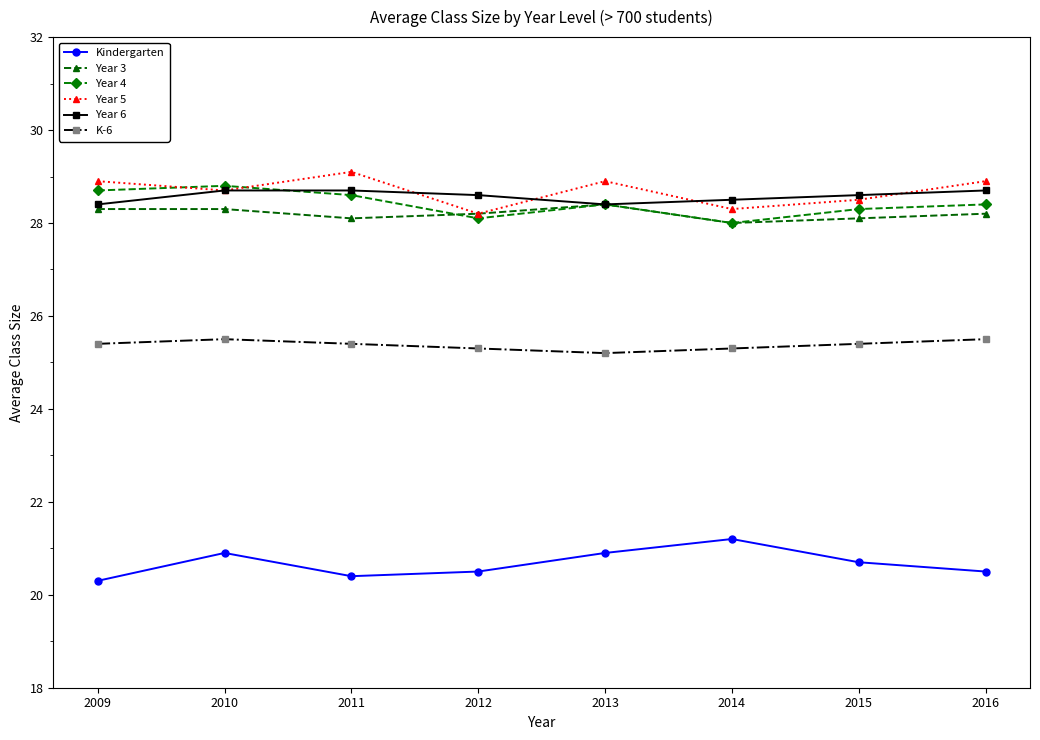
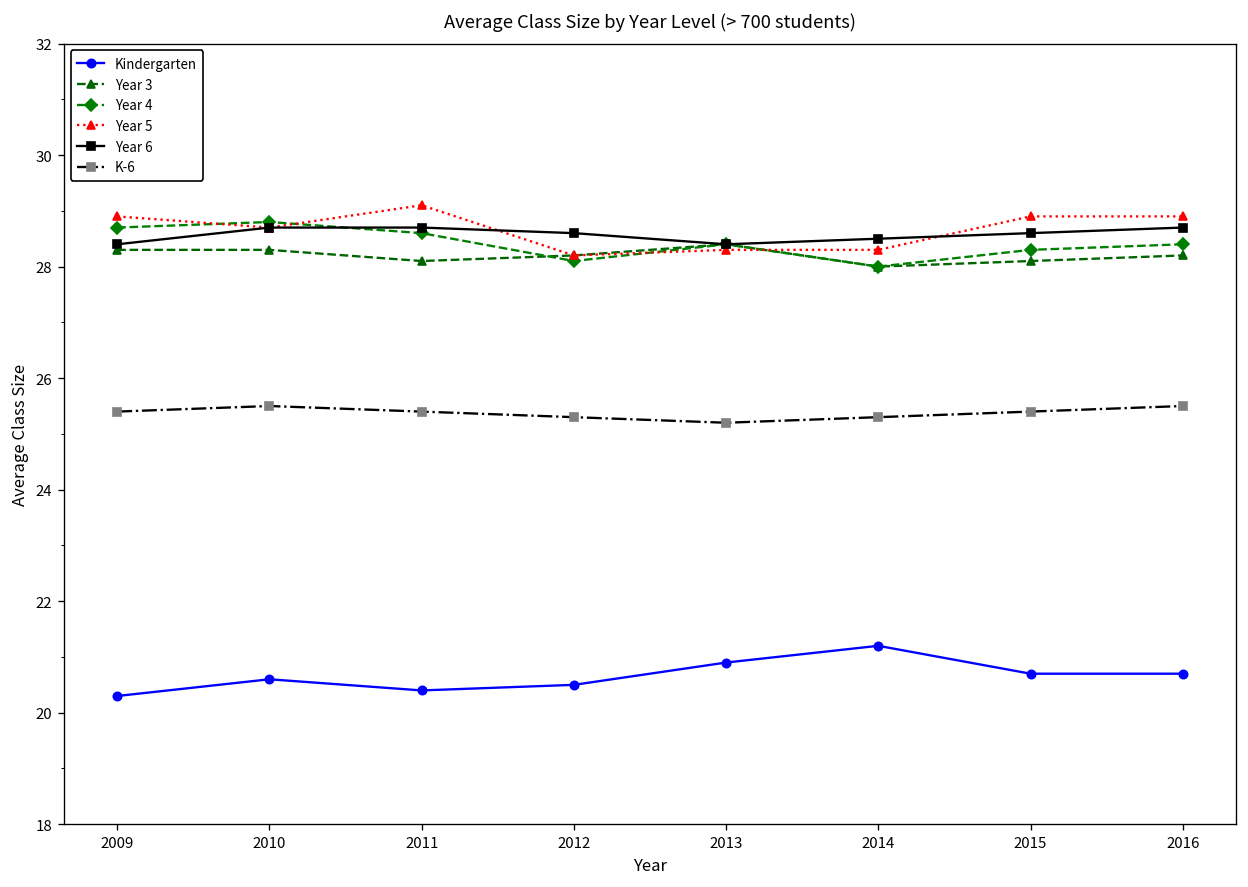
  {
    "Kindergarten": {
      "2009": 20.3,
-     "2010": 20.9,
+     "2010": 20.6,
      "2011": 20.4,
      "2012": 20.5,
      "2013": 20.9,
      "2014": 21.2,
      "2015": 20.7,
-     "2016": 20.5
+     "2016": 20.7
    },
    "Year 5": {
      "2009": 28.9,
      "2011": 29.1,
-     "2013": 28.9,
+     "2013": 28.3,
      "2014": 28.3,
-     "2015": 28.5,
+     "2015": 28.9,
      "2016": 28.9
    }
  }
